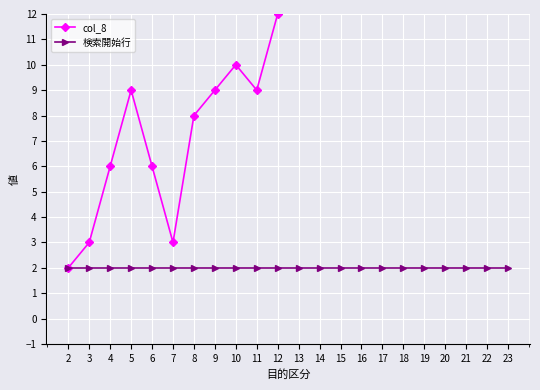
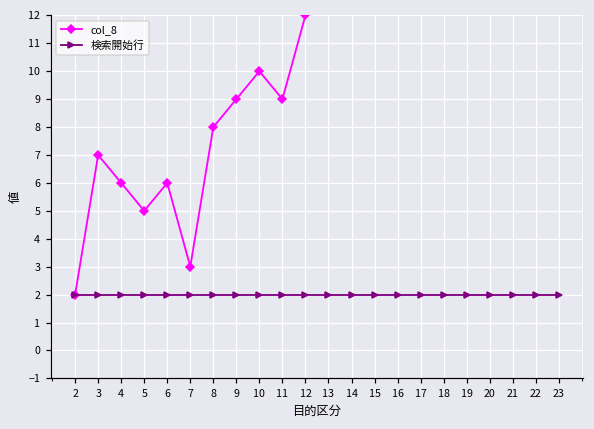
  {
    "col_8": {
-     "3": 3,
+     "3": 7,
      "4": 6,
-     "5": 9,
+     "5": 5,
      "6": 6,
      "7": 3,
      "8": 8,
      "9": 9,
      "10": 10,
      "11": 9,
      "12": 12
    },
    "検索開始行": {
      "3": 2,
      "4": 2,
      "5": 2,
      "6": 2,
      "7": 2,
      "8": 2,
      "9": 2,
      "10": 2,
      "11": 2,
      "12": 2,
      "13": 2,
      "14": 2,
      "15": 2,
      "16": 2,
      "17": 2,
      "18": 2,
      "19": 2,
      "20": 2,
      "21": 2,
      "22": 2,
      "23": 2
    }
  }
